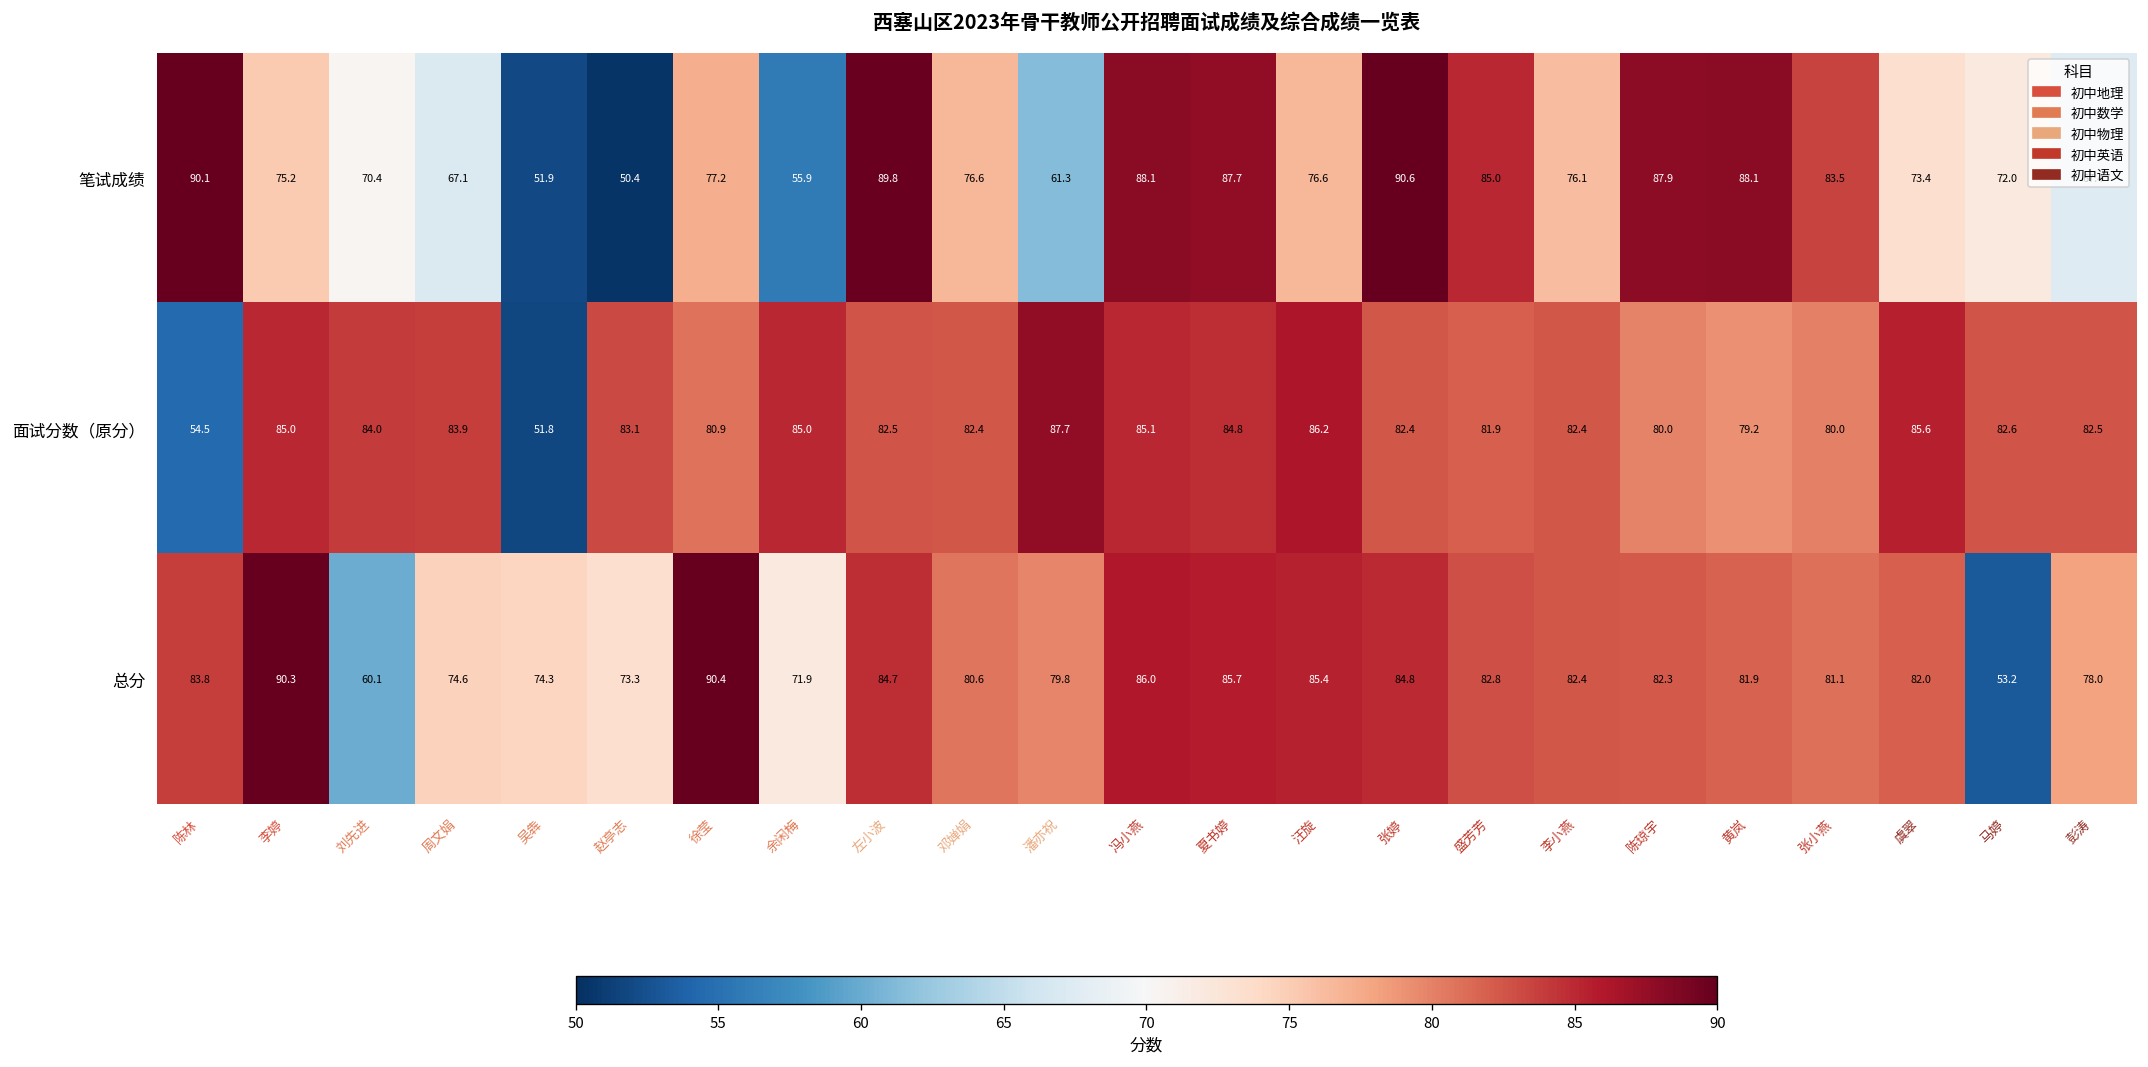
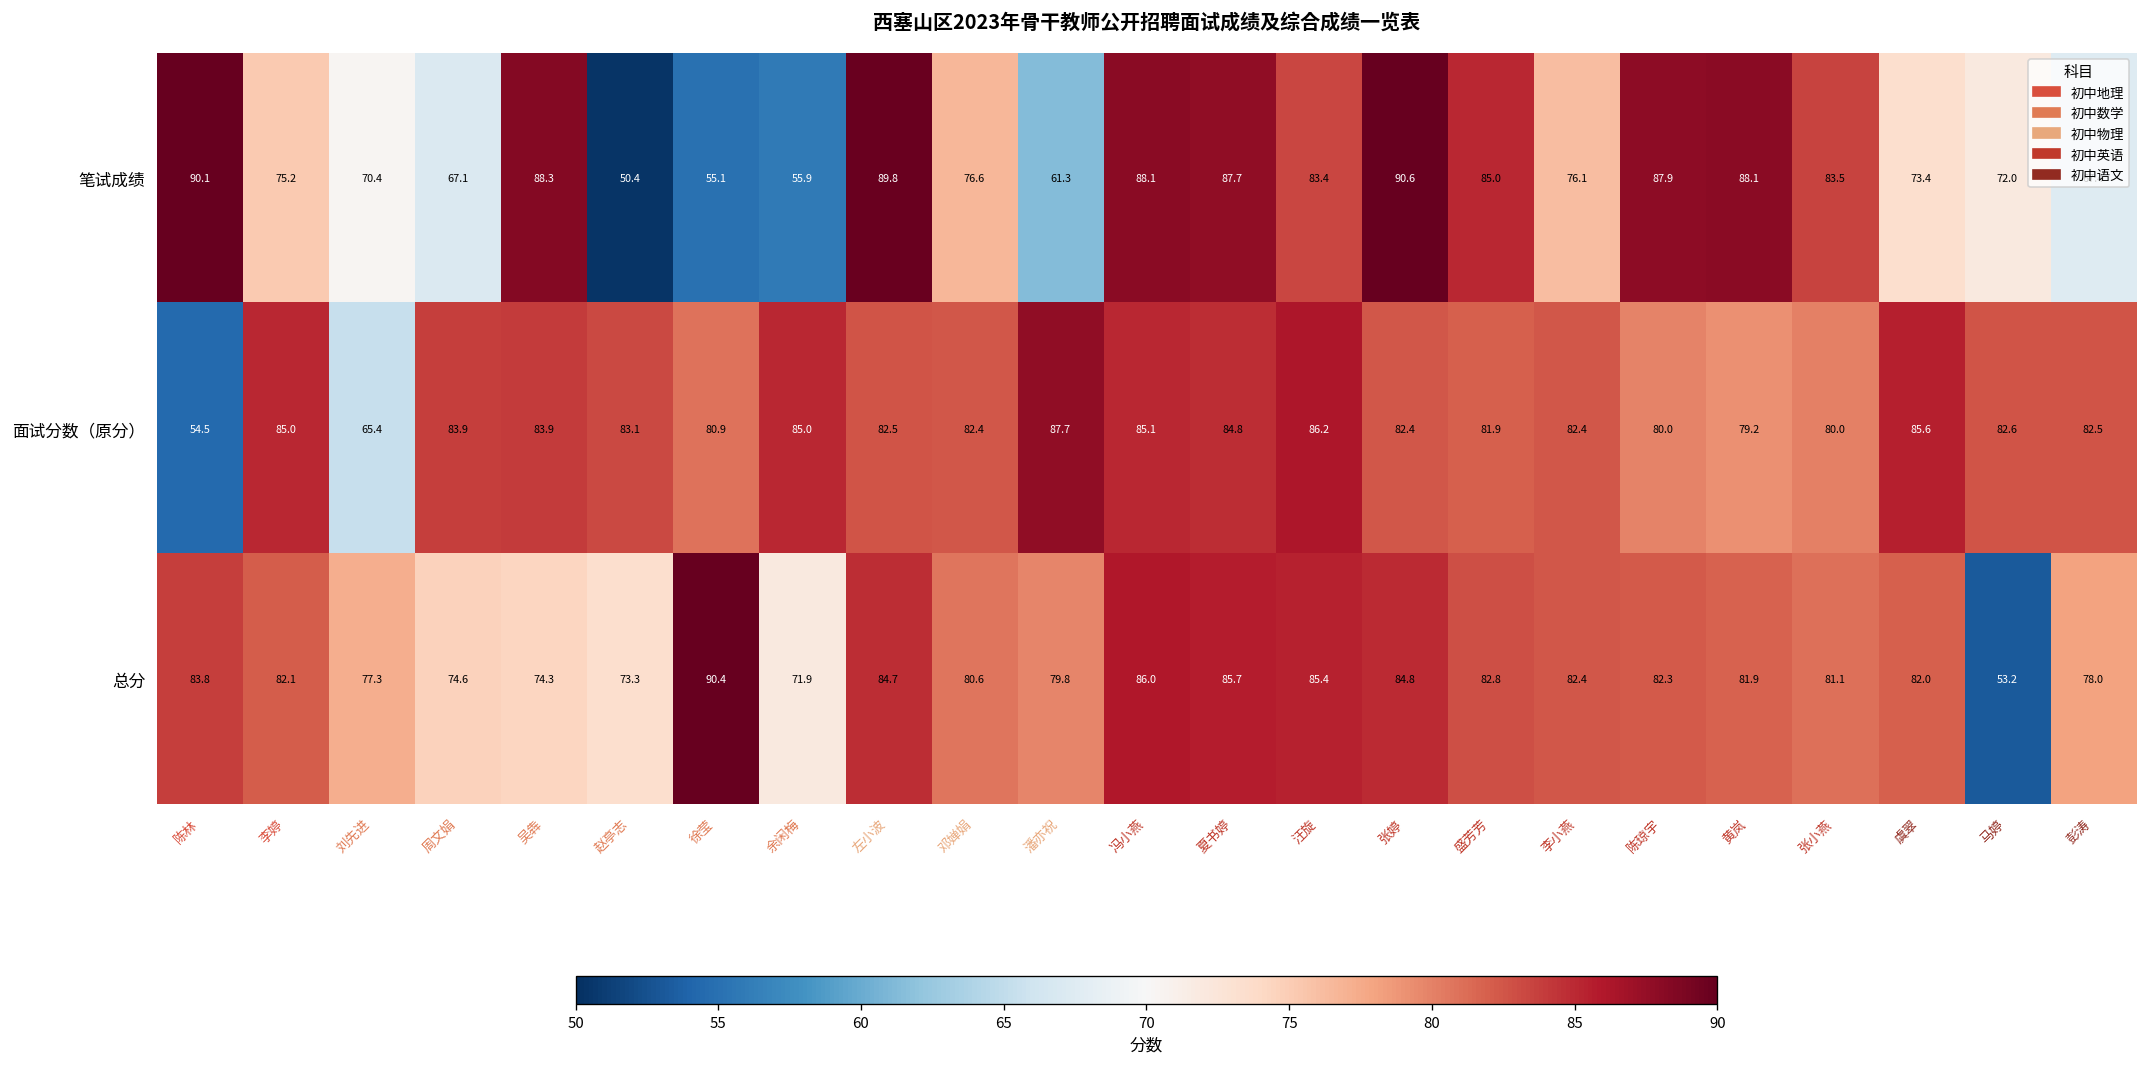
  {
    "笔试成绩": {
      "陈林": 90.1,
      "李婷": 75.2,
      "刘先进": 70.4,
      "周文娟": 67.1,
-     "吴犇": 51.9,
+     "吴犇": 88.3,
      "赵亭志": 50.4,
-     "徐莹": 77.2,
+     "徐莹": 55.1,
      "余闲梅": 55.9,
      "左小波": 89.8,
      "邓婵娟": 76.6,
      "潘亦祝": 61.3,
      "冯小燕": 88.1,
      "夏书婷": 87.7,
-     "汪旋": 76.6,
+     "汪旋": 83.4,
      "张婷": 90.6,
      "盛芳芳": 85.0,
      "李小燕": 76.1,
      "陈琼宇": 87.9,
      "黄岚": 88.1,
      "张小燕": 83.5,
      "虞翠": 73.4,
      "马婷": 72.0
    },
    "面试分数（原分）": {
      "陈林": 54.5,
      "李婷": 85.0,
-     "刘先进": 84.0,
+     "刘先进": 65.4,
      "周文娟": 83.9,
-     "吴犇": 51.8,
+     "吴犇": 83.9,
      "赵亭志": 83.1,
      "徐莹": 80.9,
      "余闲梅": 85.0,
      "左小波": 82.5,
      "邓婵娟": 82.4,
      "潘亦祝": 87.7,
      "冯小燕": 85.1,
      "夏书婷": 84.8,
      "汪旋": 86.2,
      "张婷": 82.4,
      "盛芳芳": 81.9,
      "李小燕": 82.4,
      "陈琼宇": 80.0,
      "黄岚": 79.2,
      "张小燕": 80.0,
      "虞翠": 85.6,
      "马婷": 82.6,
      "彭涛": 82.5
    },
    "总分": {
      "陈林": 83.8,
-     "李婷": 90.3,
-     "刘先进": 60.1,
+     "李婷": 82.1,
+     "刘先进": 77.3,
      "周文娟": 74.6,
      "吴犇": 74.3,
      "赵亭志": 73.3,
      "徐莹": 90.4,
      "余闲梅": 71.9,
      "左小波": 84.7,
      "邓婵娟": 80.6,
      "潘亦祝": 79.8,
      "冯小燕": 86.0,
      "夏书婷": 85.7,
      "汪旋": 85.4,
      "张婷": 84.8,
      "盛芳芳": 82.8,
      "李小燕": 82.4,
      "陈琼宇": 82.3,
      "黄岚": 81.9,
      "张小燕": 81.1,
      "虞翠": 82.0,
      "马婷": 53.2,
      "彭涛": 78.0
    }
  }
